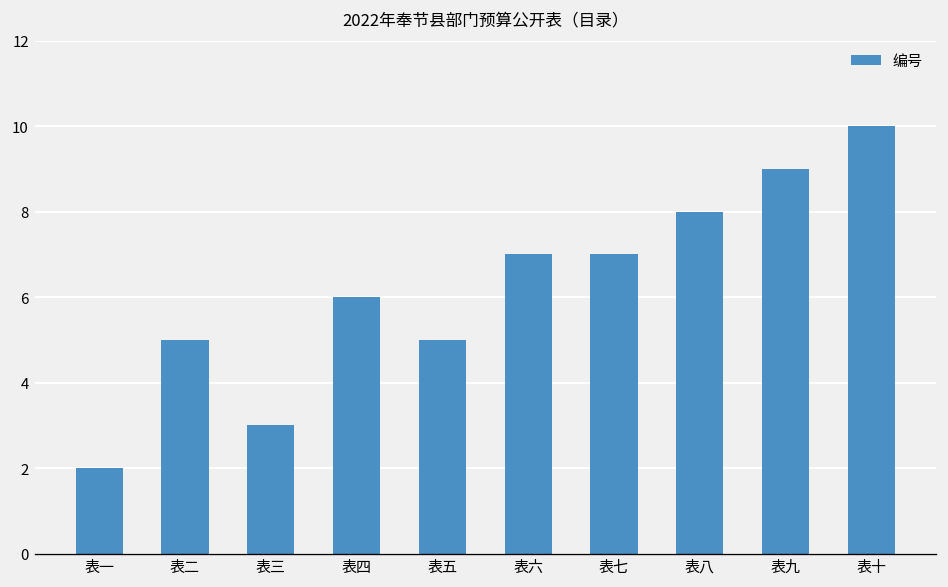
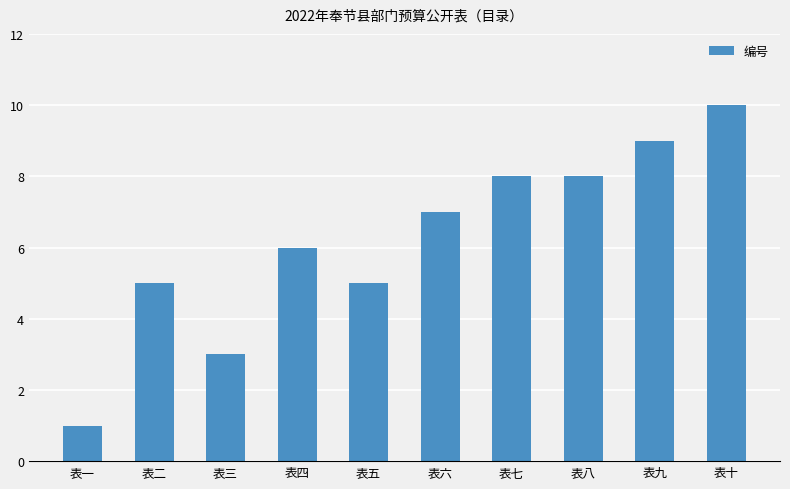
  {
-   "表一": 2,
+   "表一": 1,
    "表二": 5,
    "表三": 3,
    "表四": 6,
    "表五": 5,
    "表六": 7,
-   "表七": 7,
+   "表七": 8,
    "表八": 8,
    "表九": 9,
    "表十": 10
  }
